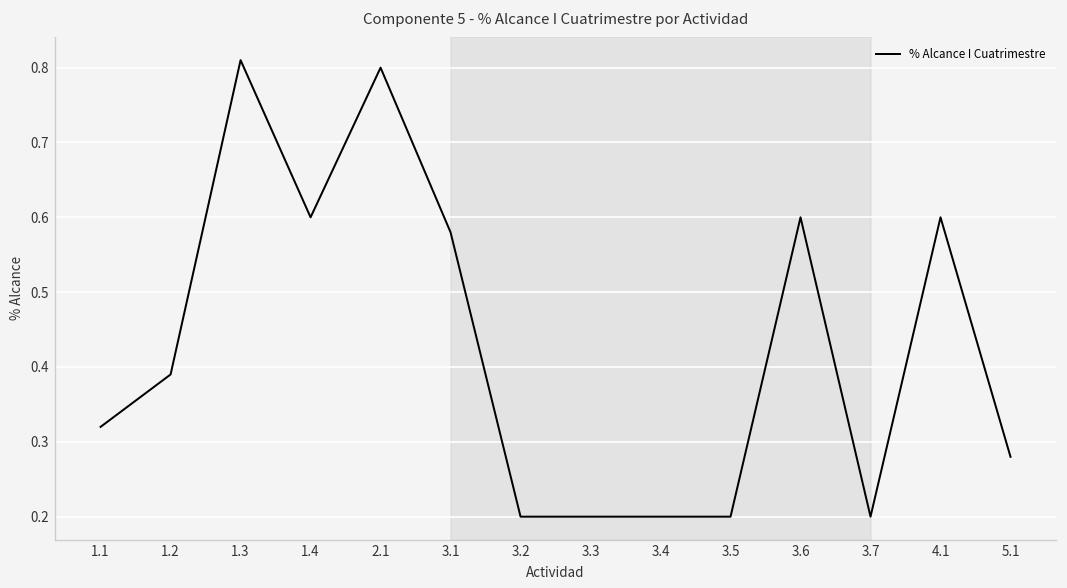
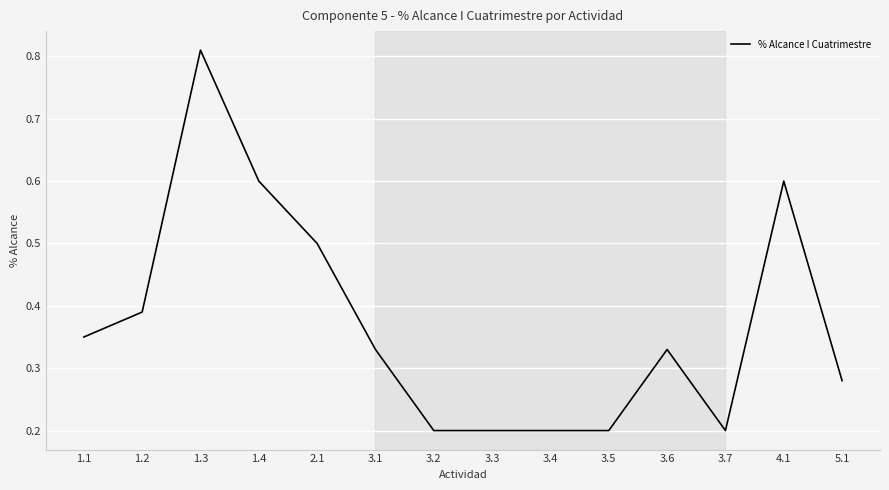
  {
-   "1.1": 0.32,
+   "1.1": 0.35,
    "1.2": 0.39,
    "1.3": 0.81,
    "1.4": 0.60,
-   "2.1": 0.8,
-   "3.1": 0.58,
+   "2.1": 0.5,
+   "3.1": 0.33,
    "3.2": 0.20,
    "3.3": 0.20,
    "3.4": 0.20,
    "3.5": 0.20,
-   "3.6": 0.60,
+   "3.6": 0.33,
    "3.7": 0.20,
    "4.1": 0.60,
    "5.1": 0.28
  }
